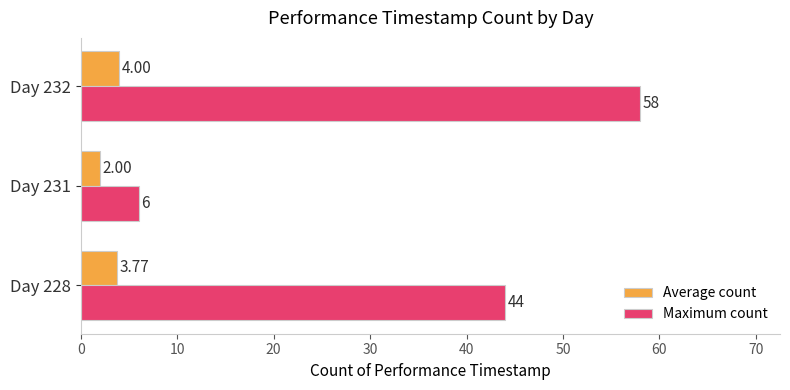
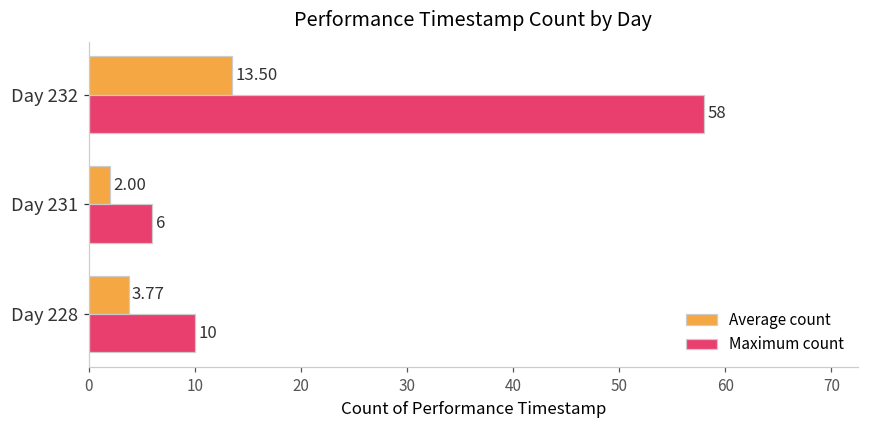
  {
    "Average count": {
-     "Day 232": 4.00,
+     "Day 232": 13.50,
      "Day 231": 2.00,
      "Day 228": 3.77
    },
    "Maximum count": {
      "Day 232": 58,
      "Day 231": 6,
-     "Day 228": 44
+     "Day 228": 10
    }
  }
